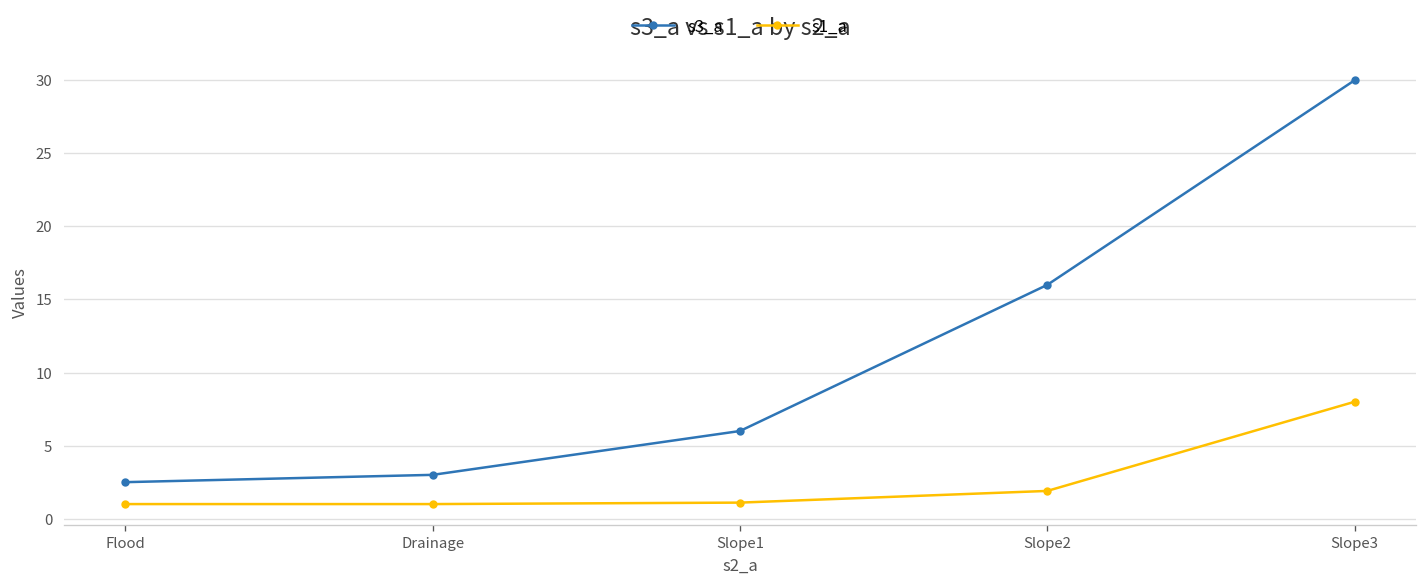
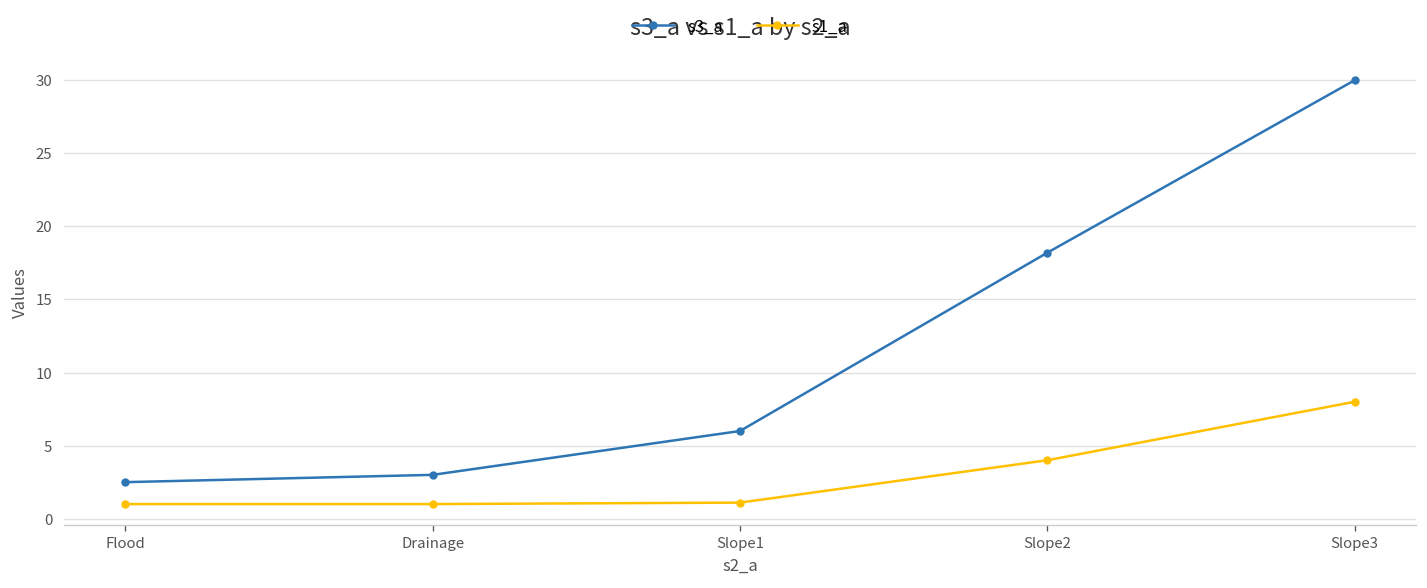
  {
    "s3_a": {
      "Flood": 2.5,
      "Drainage": 3.0,
      "Slope1": 6.0,
-     "Slope2": 16.0,
+     "Slope2": 18.2,
      "Slope3": 30.0
    },
    "s1_a": {
      "Flood": 1.0,
      "Drainage": 1.0,
      "Slope1": 1.1,
-     "Slope2": 1.9,
+     "Slope2": 4.0,
      "Slope3": 8.0
    }
  }
